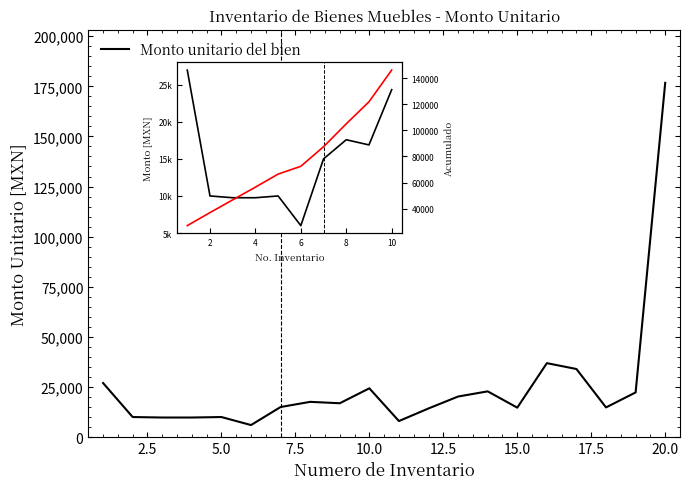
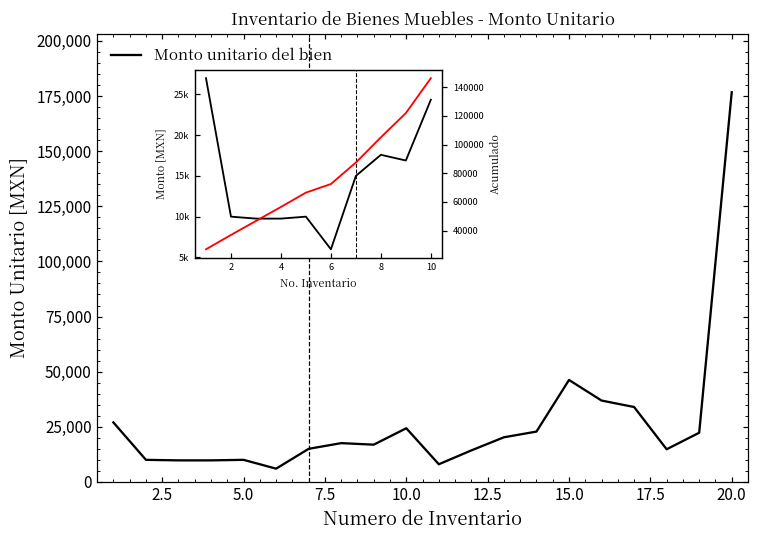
  {
    "Inventario de Bienes Muebles - Monto Unitario": {
      "5.0": "10,000",
      "10.0": "24,000",
-     "15.0": "15,000",
+     "15.0": "46,000",
      "20.0": "177,000"
    }
  }
